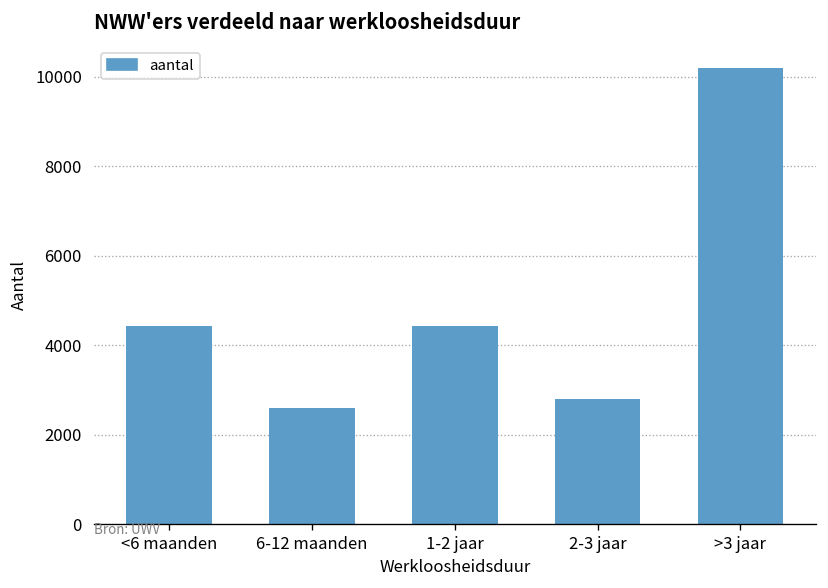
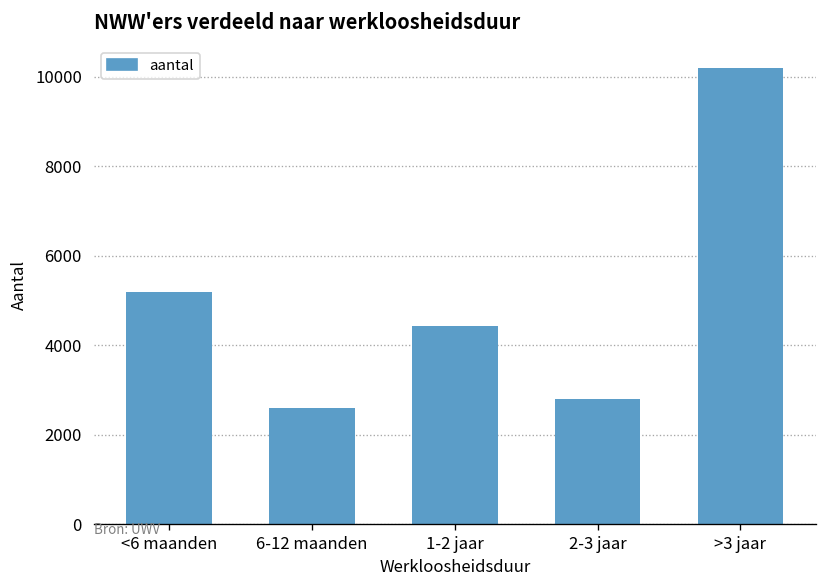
  {
-   "<6 maanden": 4400,
+   "<6 maanden": 5200,
    "6-12 maanden": 2600,
    "1-2 jaar": 4400,
    "2-3 jaar": 2800,
    ">3 jaar": 10200
  }
